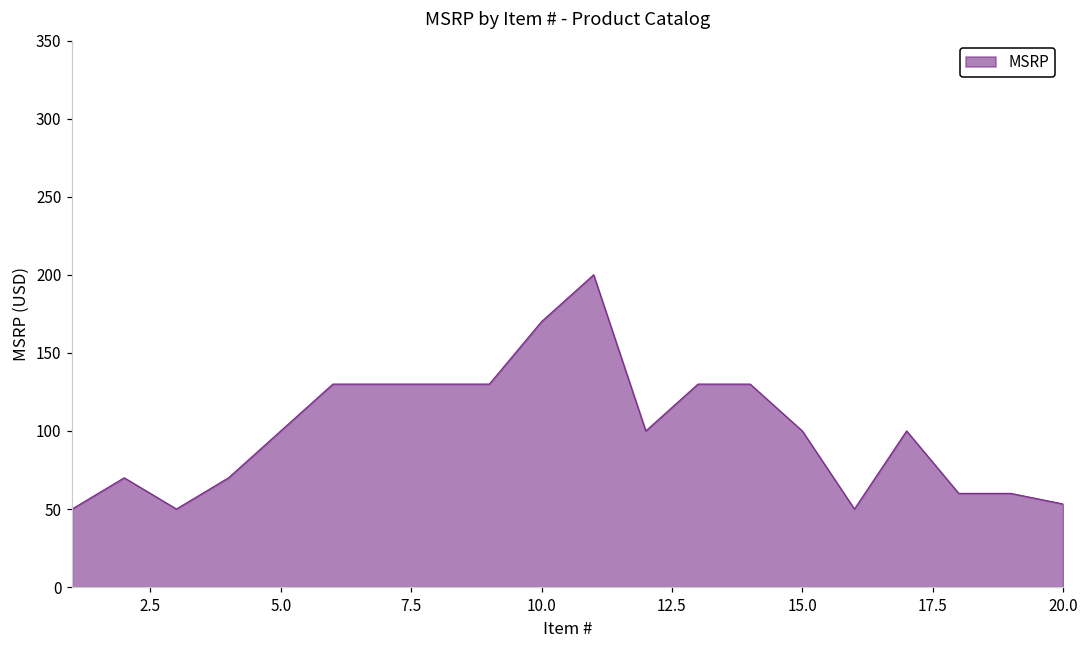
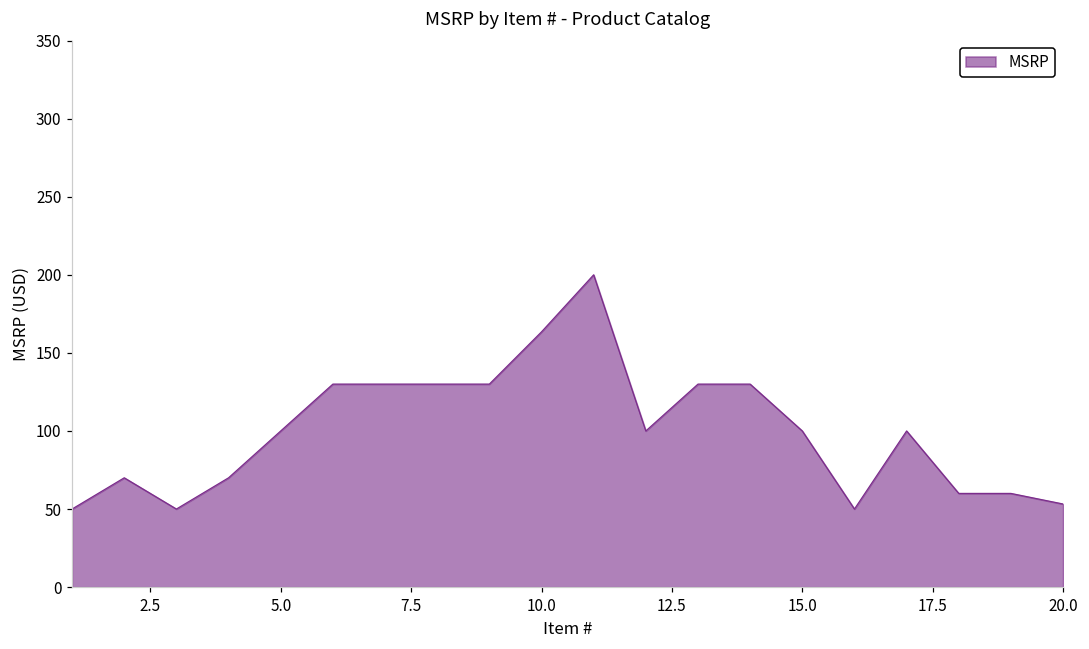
  {
    "5.0": 100,
-   "10.0": 170,
+   "10.0": 163,
    "15.0": 100,
    "20.0": 53
  }
